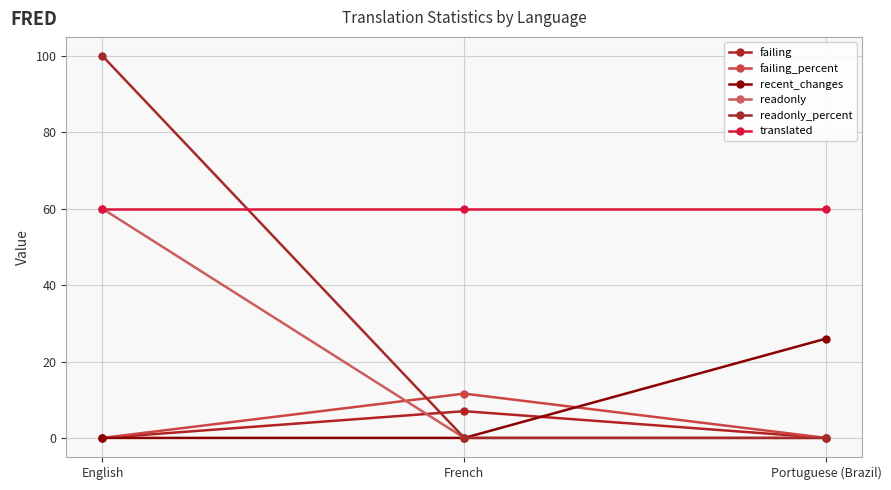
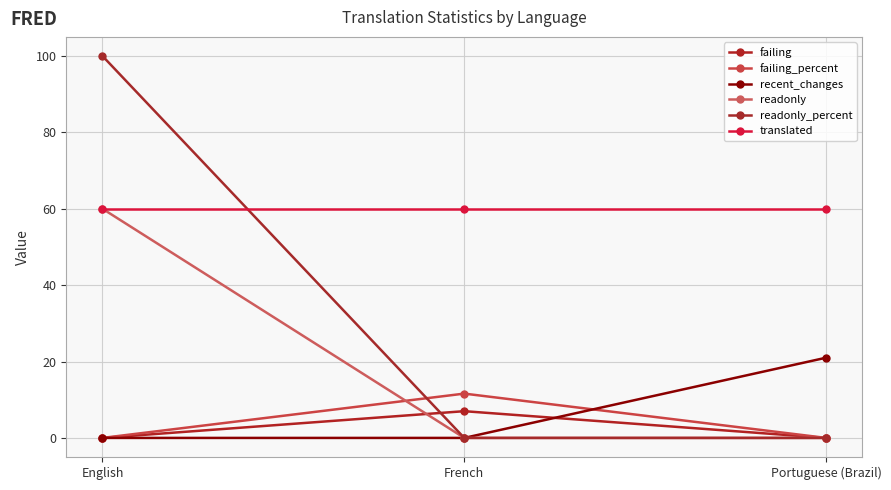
  {
    "recent_changes": {
-     "Portuguese (Brazil)": 26
+     "Portuguese (Brazil)": 21
    }
  }
